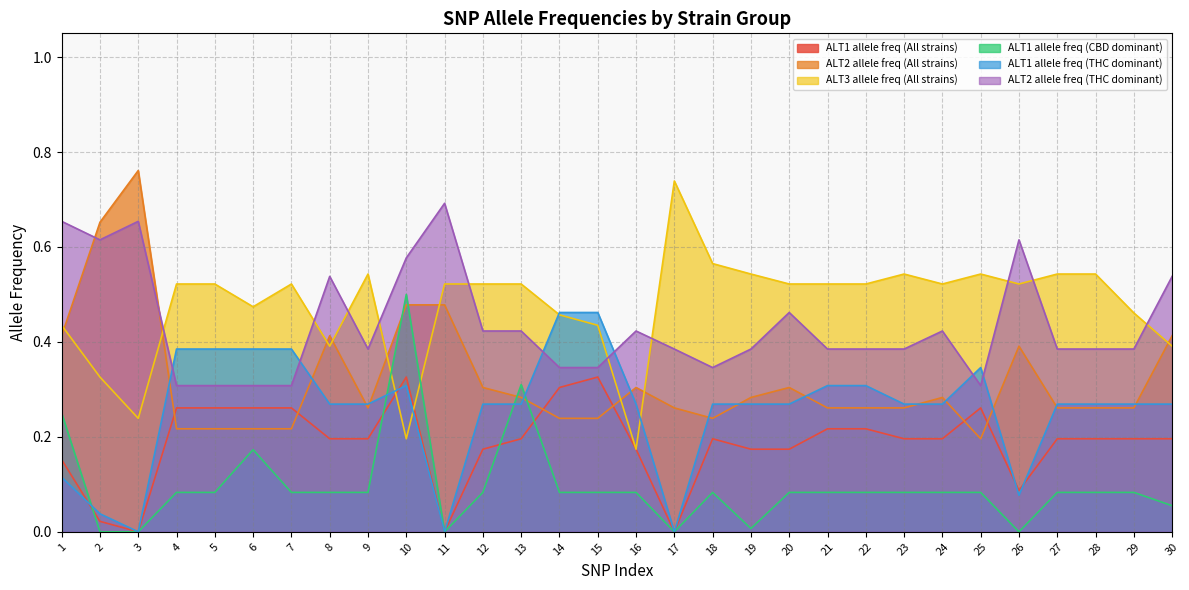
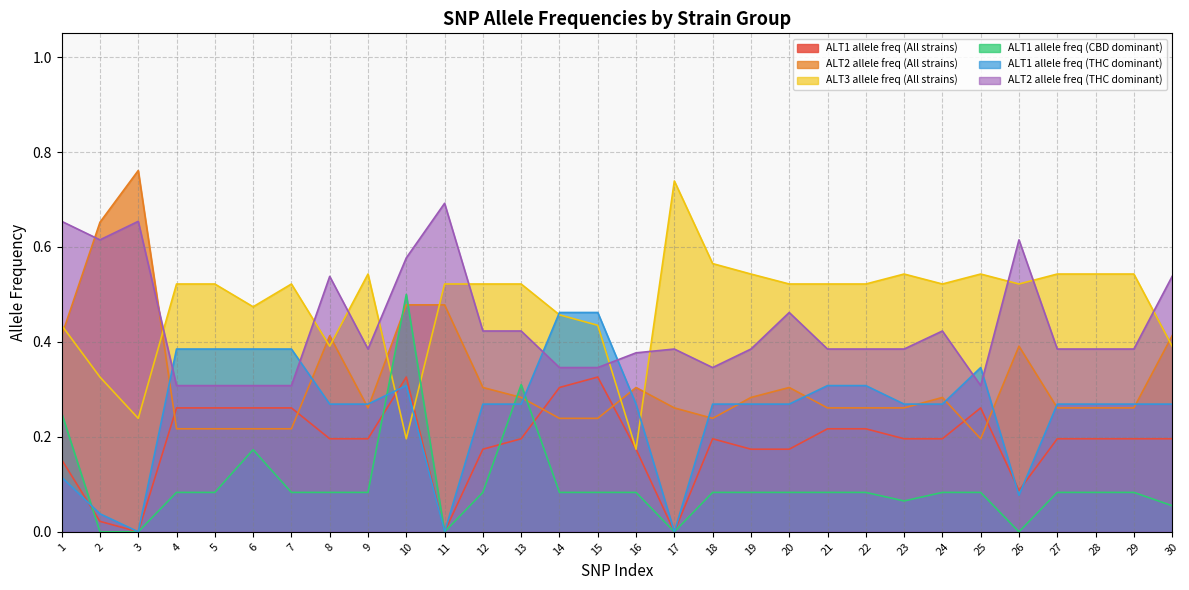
  {
    "ALT3 allele freq (All strains)": {
      "1": 0.44,
      "2": 0.33,
      "3": 0.24,
      "4": 0.52,
      "5": 0.52,
      "6": 0.47,
      "7": 0.52,
      "8": 0.39,
      "9": 0.54,
      "10": 0.20,
      "11": 0.52,
      "12": 0.52,
      "13": 0.52,
      "15": 0.44,
      "17": 0.74,
      "18": 0.57,
      "19": 0.54,
      "20": 0.52,
      "21": 0.52,
      "22": 0.52,
      "23": 0.54,
      "24": 0.52,
      "25": 0.54,
      "26": 0.52,
      "27": 0.54,
      "28": 0.54,
-     "29": 0.46,
+     "29": 0.54,
      "30": 0.39
    },
    "ALT1 allele freq (CBD dominant)": {
      "1": 0.25,
      "2": 0.00,
      "4": 0.08,
      "5": 0.08,
      "6": 0.17,
      "7": 0.08,
      "8": 0.08,
      "9": 0.08,
      "10": 0.50,
      "12": 0.08,
      "13": 0.31,
      "14": 0.08,
      "15": 0.08,
      "16": 0.08,
      "18": 0.08,
-     "19": 0.01,
+     "19": 0.08,
      "20": 0.08,
      "21": 0.08,
      "22": 0.08,
-     "23": 0.08,
+     "23": 0.07,
      "24": 0.08,
      "25": 0.08,
      "26": 0.00,
      "27": 0.08,
      "28": 0.08,
      "29": 0.08,
      "30": 0.06
    },
    "ALT1 allele freq (THC dominant)": {
      "1": 0.12,
      "2": 0.04,
      "4": 0.39,
      "5": 0.39,
      "6": 0.39,
      "7": 0.39,
      "8": 0.27,
      "9": 0.27,
      "10": 0.31,
      "12": 0.27,
      "13": 0.27,
      "15": 0.46,
      "16": 0.27,
      "18": 0.27,
      "19": 0.27,
      "20": 0.27,
      "21": 0.31,
      "22": 0.31,
      "23": 0.27,
      "24": 0.27,
      "25": 0.35,
      "26": 0.08,
      "27": 0.27,
      "28": 0.27,
      "29": 0.27,
      "30": 0.27
    },
    "ALT2 allele freq (THC dominant)": {
      "1": 0.65,
      "2": 0.62,
      "3": 0.65,
      "4": 0.31,
      "5": 0.31,
      "6": 0.31,
      "7": 0.31,
      "8": 0.54,
      "9": 0.39,
      "10": 0.58,
      "11": 0.69,
      "12": 0.42,
      "13": 0.42,
      "14": 0.35,
      "15": 0.35,
-     "16": 0.42,
+     "16": 0.38,
      "17": 0.39,
      "18": 0.35,
      "19": 0.39,
      "20": 0.46,
      "21": 0.39,
      "22": 0.39,
      "23": 0.39,
      "24": 0.42,
      "25": 0.31,
      "26": 0.62,
      "27": 0.39,
      "28": 0.39,
      "29": 0.39,
      "30": 0.54
    }
  }
